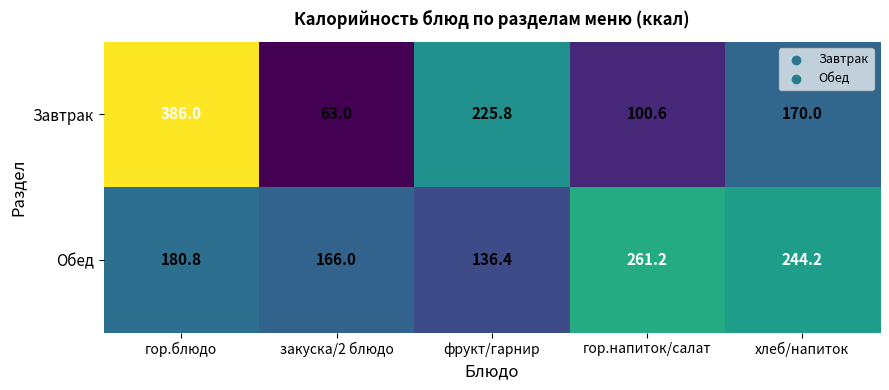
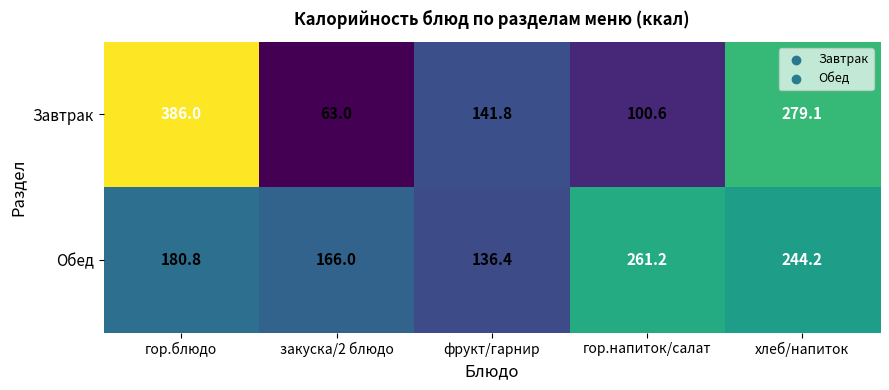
  {
    "Завтрак": {
      "гор.блюдо": 386.0,
      "закуска/2 блюдо": 63.0,
-     "фрукт/гарнир": 225.8,
+     "фрукт/гарнир": 141.8,
      "гор.напиток/салат": 100.6,
-     "хлеб/напиток": 170.0
+     "хлеб/напиток": 279.1
    },
    "Обед": {
      "гор.блюдо": 180.8,
      "закуска/2 блюдо": 166.0,
      "фрукт/гарнир": 136.4,
      "гор.напиток/салат": 261.2,
      "хлеб/напиток": 244.2
    }
  }
